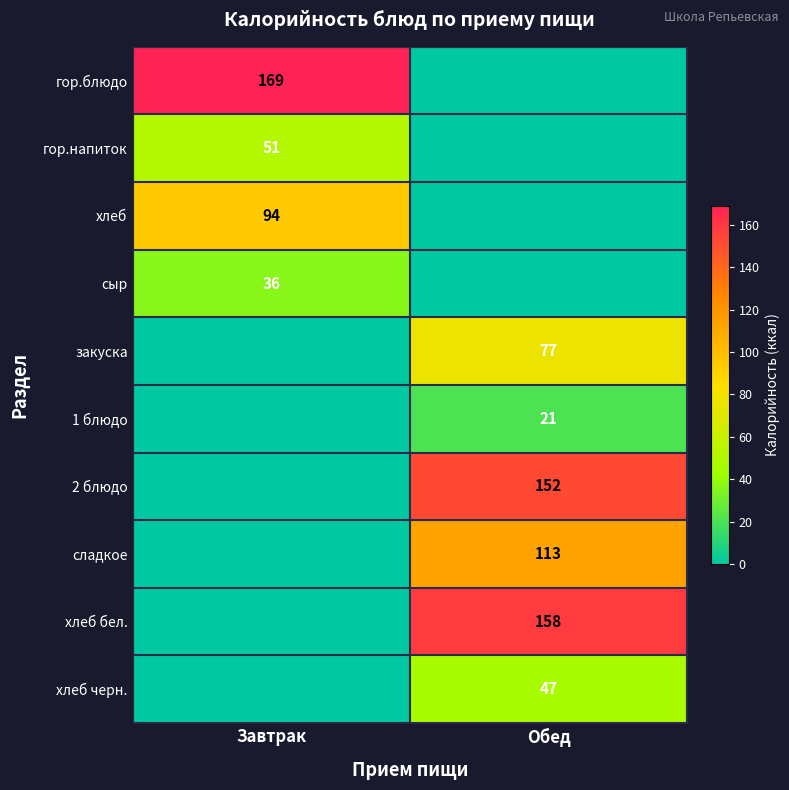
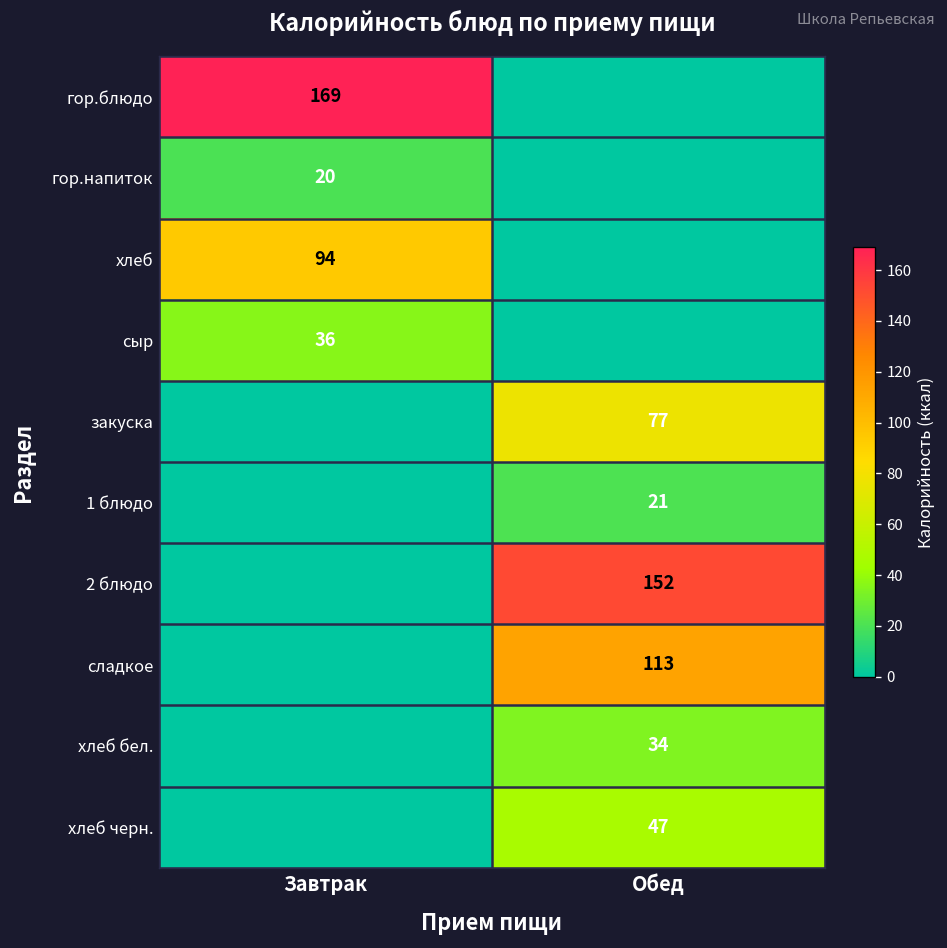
  {
    "гор.блюдо": {
      "Завтрак": 169
    },
    "гор.напиток": {
-     "Завтрак": 51
+     "Завтрак": 20
    },
    "хлеб": {
      "Завтрак": 94
    },
    "сыр": {
      "Завтрак": 36
    },
    "закуска": {
      "Обед": 77
    },
    "1 блюдо": {
      "Обед": 21
    },
    "2 блюдо": {
      "Обед": 152
    },
    "сладкое": {
      "Обед": 113
    },
    "хлеб бел.": {
-     "Обед": 158
+     "Обед": 34
    },
    "хлеб черн.": {
      "Обед": 47
    }
  }
